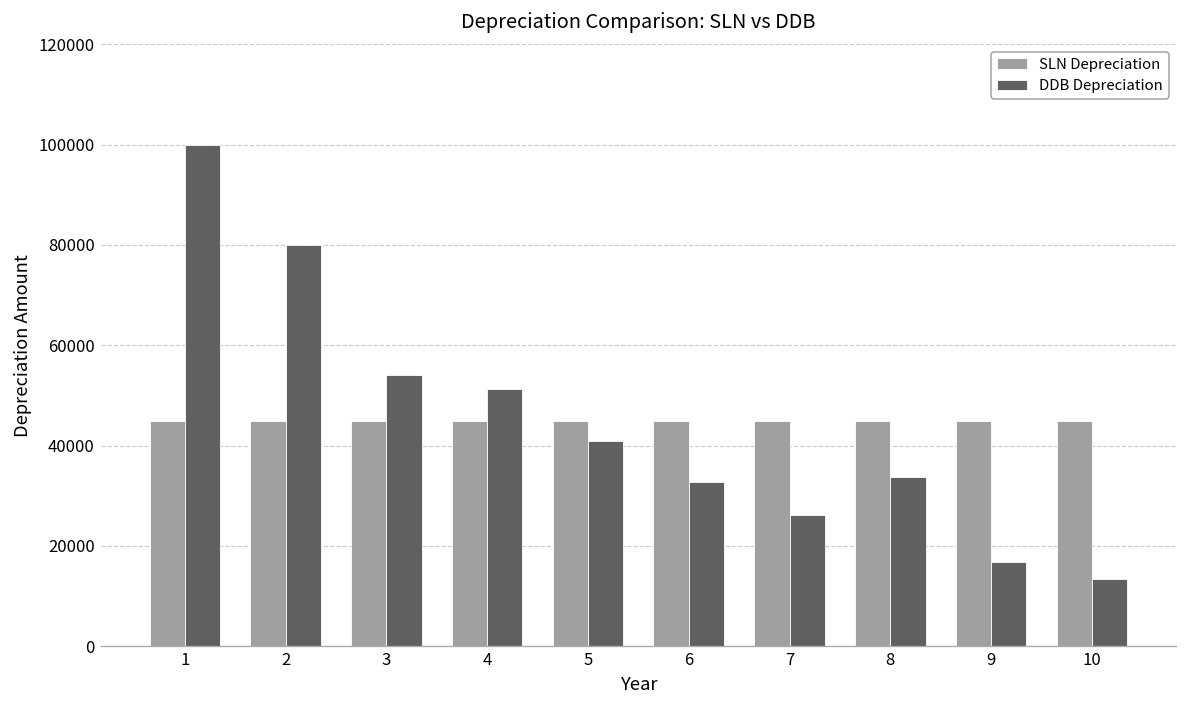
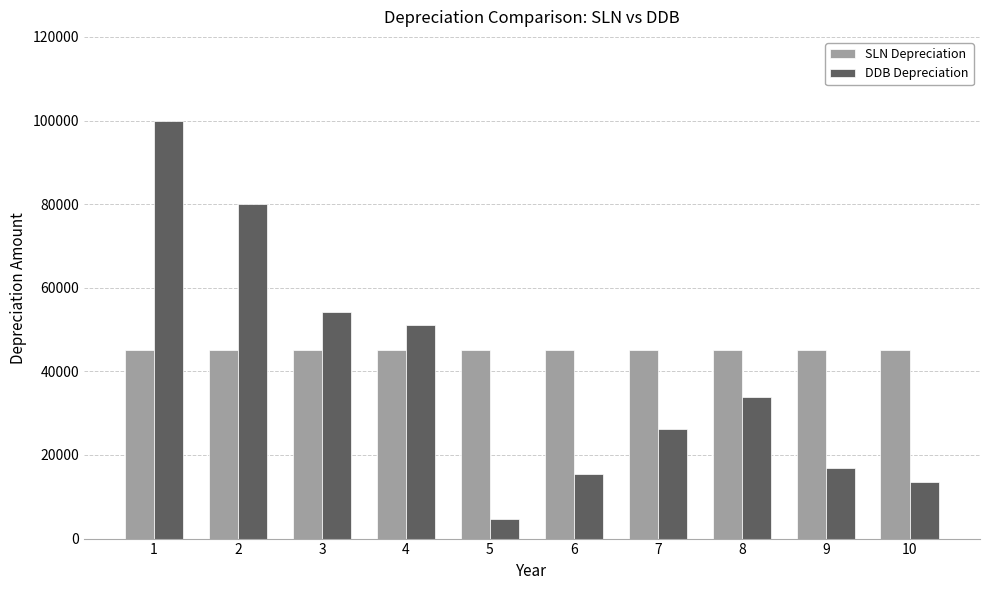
  {
    "SLN Depreciation": {
      "1": 45000,
      "2": 45000,
      "3": 45000,
      "4": 45000,
      "5": 45000,
      "6": 45000,
      "7": 45000,
      "8": 45000,
      "9": 45000,
      "10": 45000
    },
    "DDB Depreciation": {
      "1": 100000,
      "2": 80000,
      "3": 54000,
      "4": 51000,
-     "5": 41000,
-     "6": 33000,
+     "5": 5000,
+     "6": 15000,
      "7": 26000,
      "8": 34000,
      "9": 17000,
      "10": 13000
    }
  }
